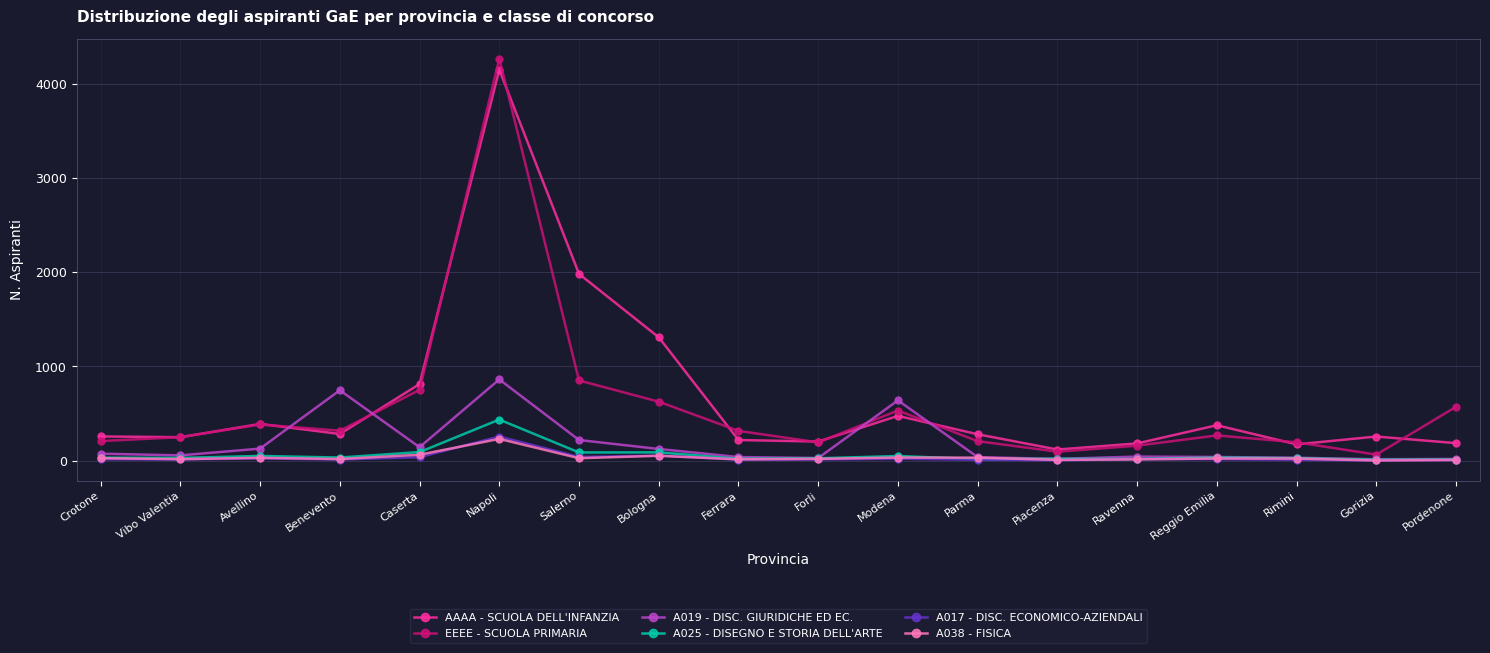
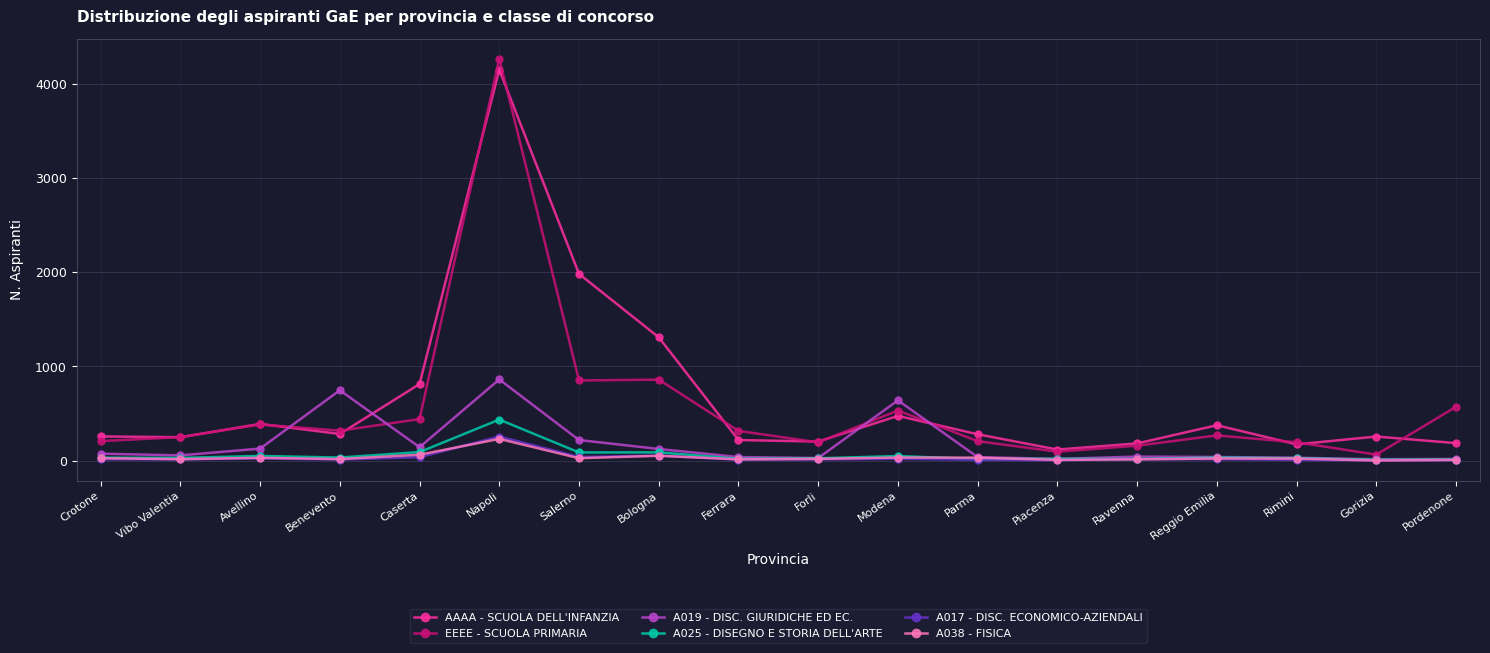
  {
    "AAAA - SCUOLA DELL'INFANZIA": {
      "Crotone": 300,
      "Benevento": 300,
      "Caserta": 800,
      "Napoli": 4100,
      "Salerno": 2000,
      "Bologna": 1300,
      "Ferrara": 200,
      "Modena": 500,
      "Parma": 300,
      "Reggio Emilia": 400,
      "Gorizia": 300,
      "Pordenone": 200
    },
    "EEEE - SCUOLA PRIMARIA": {
      "Crotone": 200,
      "Benevento": 300,
-     "Caserta": 800,
+     "Caserta": 400,
      "Napoli": 4300,
      "Salerno": 900,
-     "Bologna": 600,
+     "Bologna": 900,
      "Ferrara": 300,
      "Modena": 500,
      "Parma": 200,
      "Reggio Emilia": 300,
      "Gorizia": 100,
      "Pordenone": 600
    },
    "A019 - DISC. GIURIDICHE ED EC.": {
      "Crotone": 100,
      "Avellino": 100,
      "Benevento": 700,
      "Caserta": 100,
      "Napoli": 900,
      "Salerno": 200,
      "Bologna": 100,
      "Modena": 600
    },
    "A025 - DISEGNO E STORIA DELL'ARTE": {
      "Caserta": 100,
      "Napoli": 400,
      "Salerno": 100,
      "Bologna": 100
    }
  }
